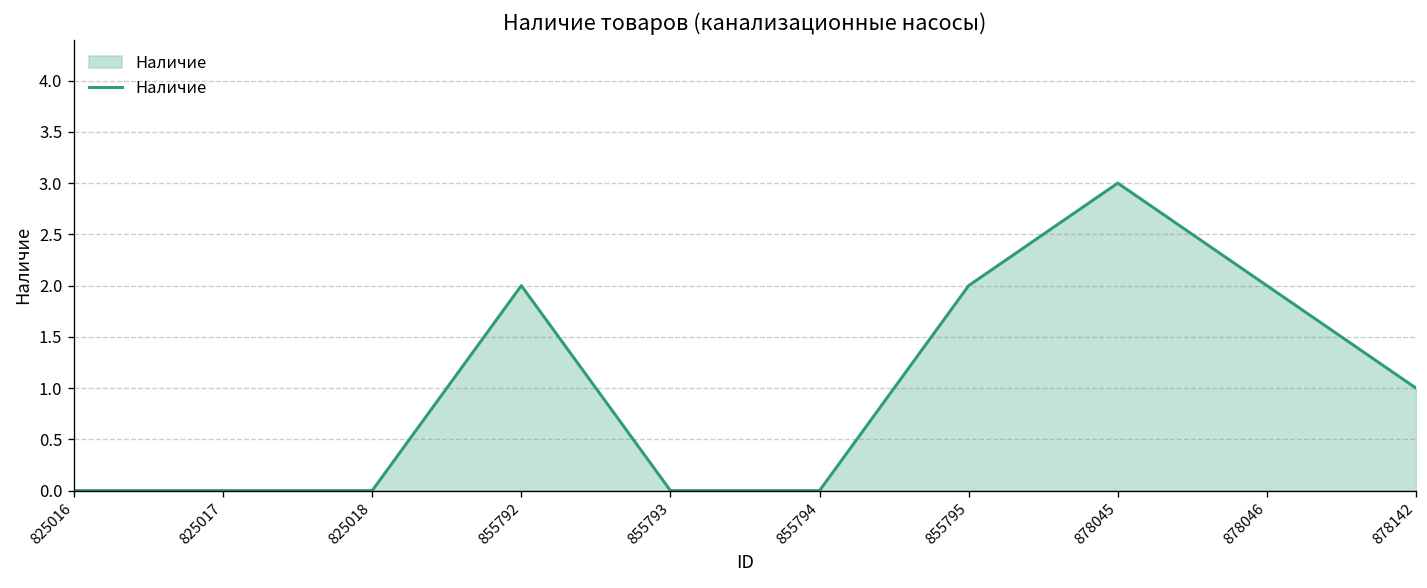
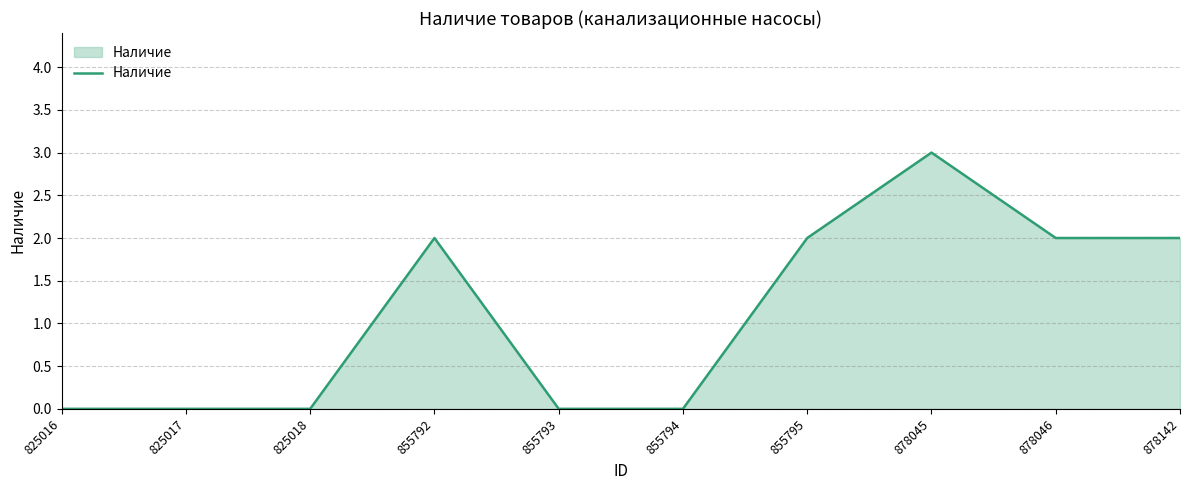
  {
    "825016": 0,
    "825017": 0,
    "825018": 0,
    "855792": 2,
    "855793": 0,
    "855794": 0,
    "855795": 2,
    "878045": 3,
    "878046": 2,
-   "878142": 1
+   "878142": 2
  }
